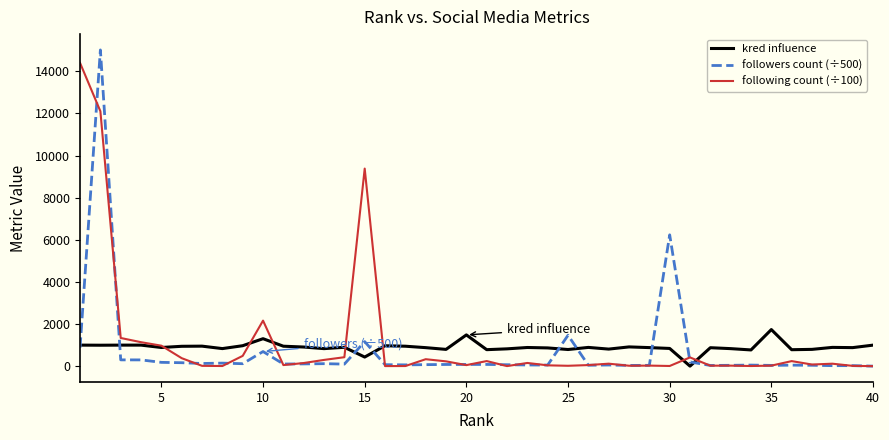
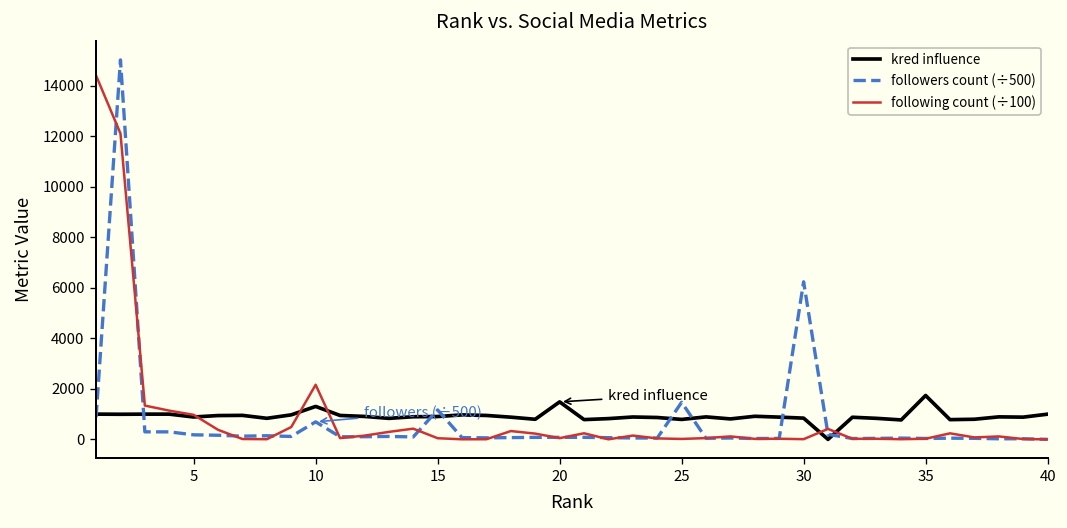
  {
    "kred influence": {
      "10": 1300,
-     "15": 400,
+     "15": 900,
      "20": 1500,
      "25": 800,
      "30": 800,
      "35": 1700,
      "40": 1000
    },
    "followers count (÷500)": {
      "5": 200,
      "10": 700,
      "25": 1500,
      "30": 6200
    },
    "following count (÷100)": {
      "10": 2200,
-     "15": 9400,
+     "15": 0,
      "25": 0,
      "30": 0
    }
  }
